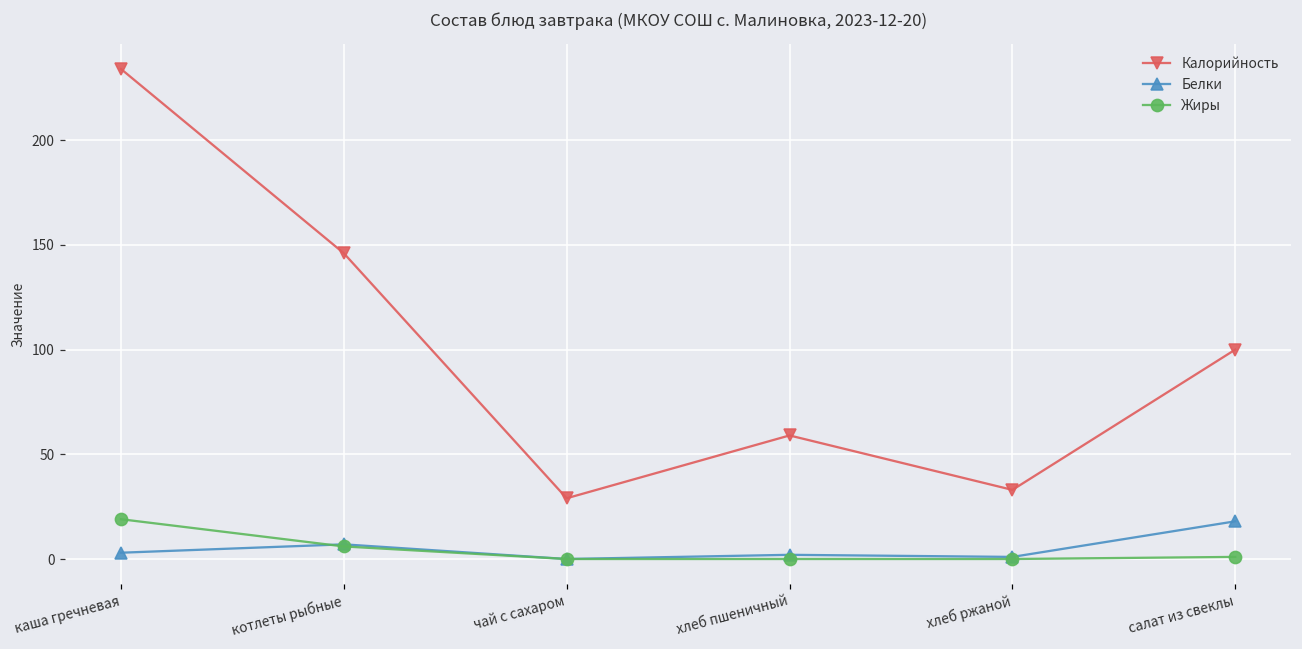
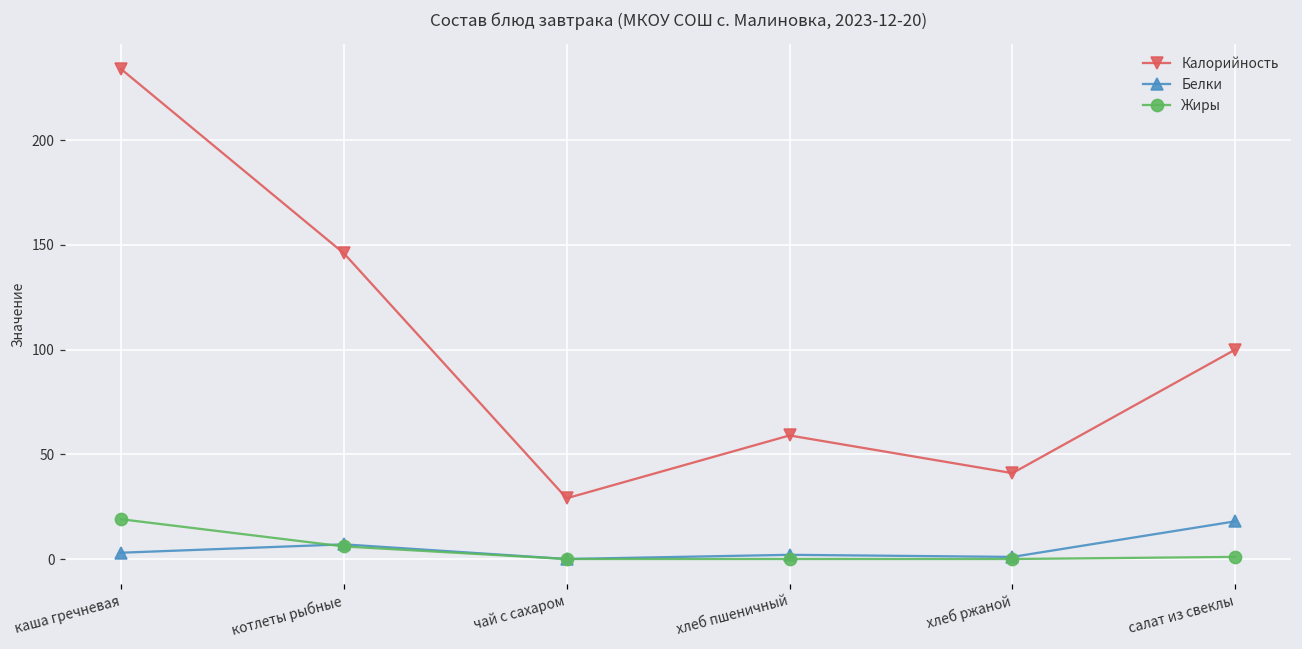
  {
    "Калорийность": {
      "каша гречневая": 234,
      "котлеты рыбные": 146,
      "чай с сахаром": 29,
      "хлеб пшеничный": 59,
-     "хлеб ржаной": 33,
+     "хлеб ржаной": 41,
      "салат из свеклы": 100
    },
    "Белки": {
      "каша гречневая": 3,
      "хлеб пшеничный": 2,
      "салат из свеклы": 18
    },
    "Жиры": {
      "каша гречневая": 19,
      "хлеб пшеничный": 0,
      "салат из свеклы": 1
    }
  }
